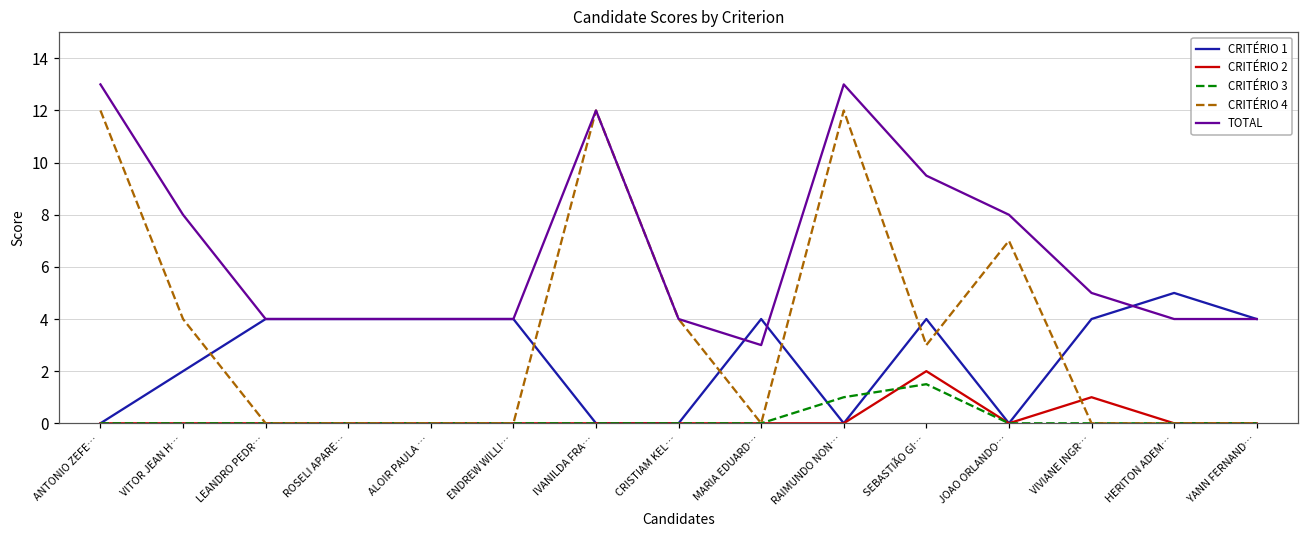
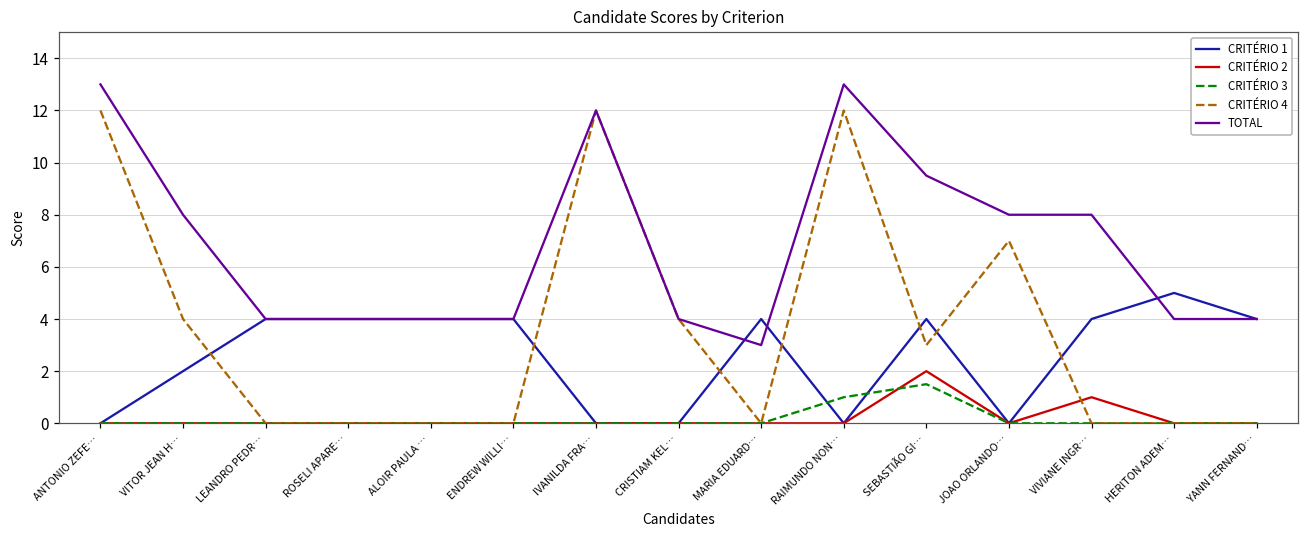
  {
    "CRITÉRIO 1": {
      "VITOR JEAN H…": 2,
      "MARIA EDUARD…": 4,
      "SEBASTIÃO GI…": 4,
      "VIVIANE INGR…": 4,
      "HERITON ADEM…": 5
    },
    "CRITÉRIO 2": {
      "SEBASTIÃO GI…": 2,
      "VIVIANE INGR…": 1
    },
    "CRITÉRIO 3": {
      "RAIMUNDO NON…": 1,
      "SEBASTIÃO GI…": 1.5
    },
    "CRITÉRIO 4": {
      "ANTONIO ZEFE…": 12,
      "VITOR JEAN H…": 4,
      "RAIMUNDO NON…": 12,
      "SEBASTIÃO GI…": 3,
      "JOAO ORLANDO…": 7
    },
    "TOTAL": {
      "ANTONIO ZEFE…": 13,
      "VITOR JEAN H…": 8,
      "MARIA EDUARD…": 3,
      "RAIMUNDO NON…": 13,
      "SEBASTIÃO GI…": 9.5,
      "JOAO ORLANDO…": 8,
-     "VIVIANE INGR…": 5,
+     "VIVIANE INGR…": 8,
      "HERITON ADEM…": 4
    }
  }
